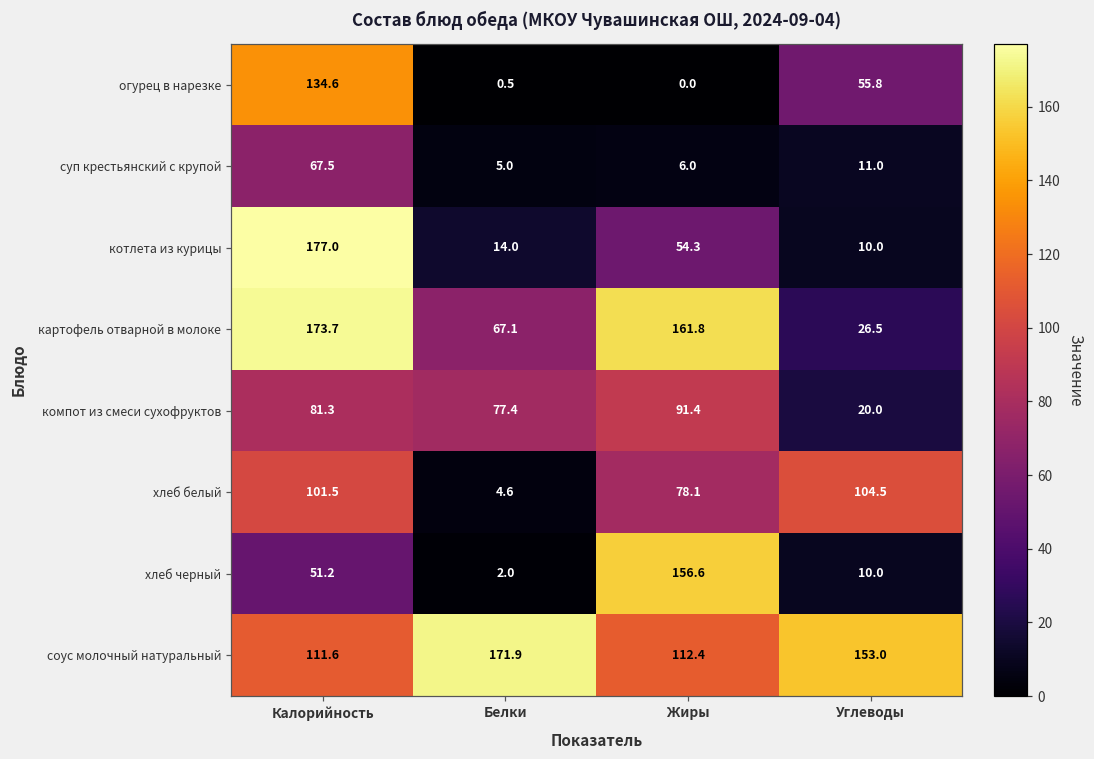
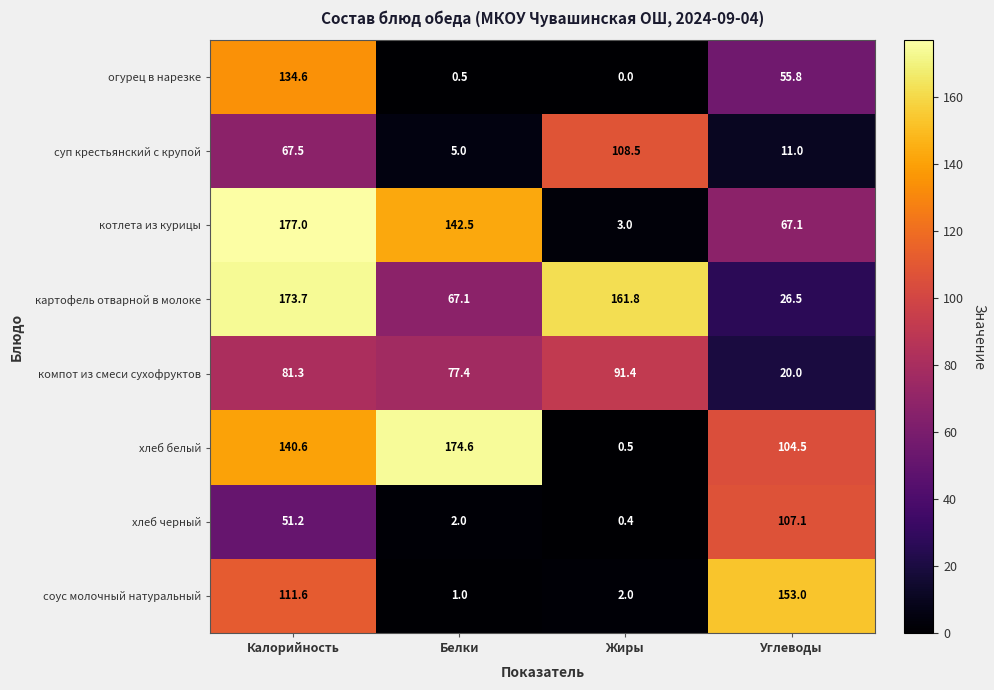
  {
    "огурец в нарезке": {
      "Калорийность": 134.6,
      "Белки": 0.5,
      "Жиры": 0.0,
      "Углеводы": 55.8
    },
    "суп крестьянский с крупой": {
      "Калорийность": 67.5,
      "Белки": 5.0,
-     "Жиры": 6.0,
+     "Жиры": 108.5,
      "Углеводы": 11.0
    },
    "котлета из курицы": {
      "Калорийность": 177.0,
-     "Белки": 14.0,
-     "Жиры": 54.3,
-     "Углеводы": 10.0
+     "Белки": 142.5,
+     "Жиры": 3.0,
+     "Углеводы": 67.1
    },
    "картофель отварной в молоке": {
      "Калорийность": 173.7,
      "Белки": 67.1,
      "Жиры": 161.8,
      "Углеводы": 26.5
    },
    "компот из смеси сухофруктов": {
      "Калорийность": 81.3,
      "Белки": 77.4,
      "Жиры": 91.4,
      "Углеводы": 20.0
    },
    "хлеб белый": {
-     "Калорийность": 101.5,
-     "Белки": 4.6,
-     "Жиры": 78.1,
+     "Калорийность": 140.6,
+     "Белки": 174.6,
+     "Жиры": 0.5,
      "Углеводы": 104.5
    },
    "хлеб черный": {
      "Калорийность": 51.2,
      "Белки": 2.0,
-     "Жиры": 156.6,
-     "Углеводы": 10.0
+     "Жиры": 0.4,
+     "Углеводы": 107.1
    },
    "соус молочный натуральный": {
      "Калорийность": 111.6,
-     "Белки": 171.9,
-     "Жиры": 112.4,
+     "Белки": 1.0,
+     "Жиры": 2.0,
      "Углеводы": 153.0
    }
  }
